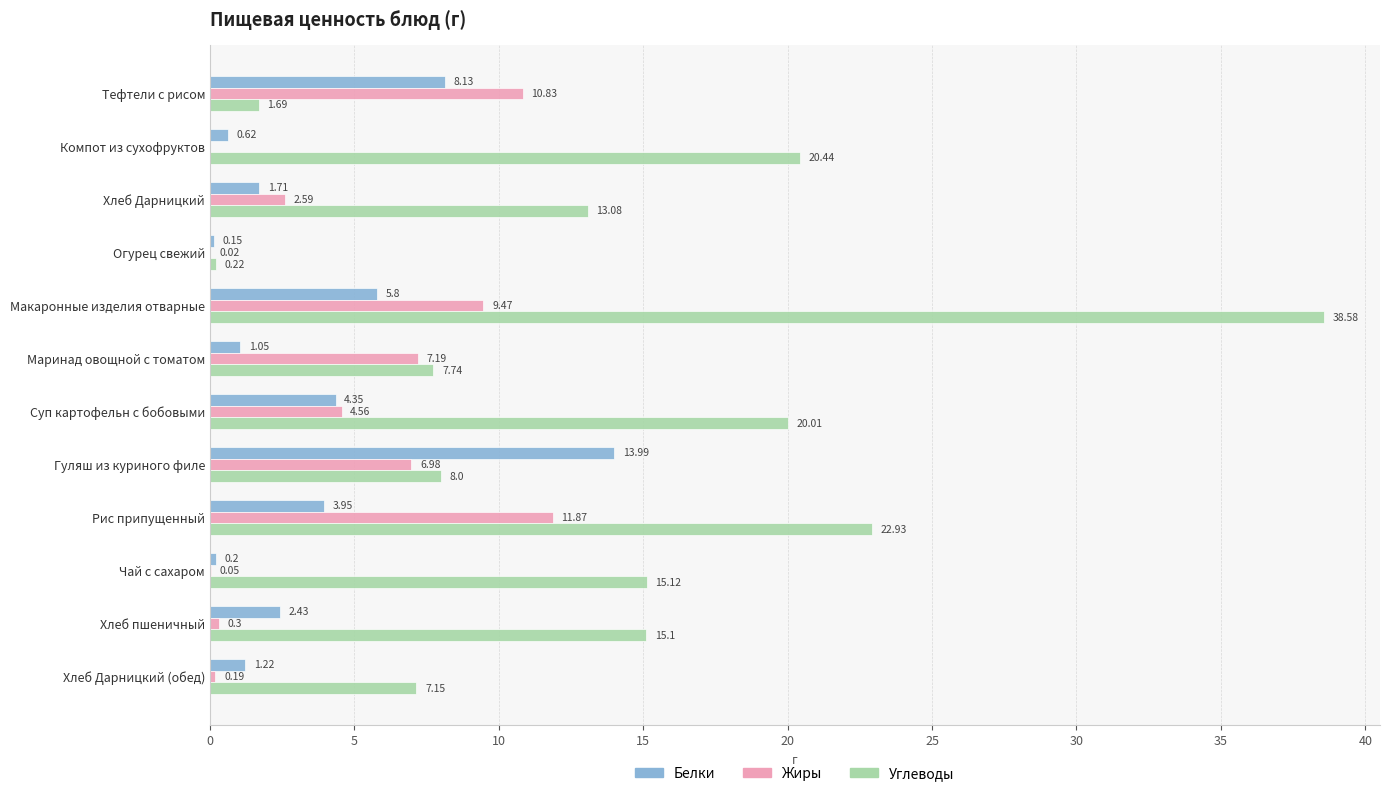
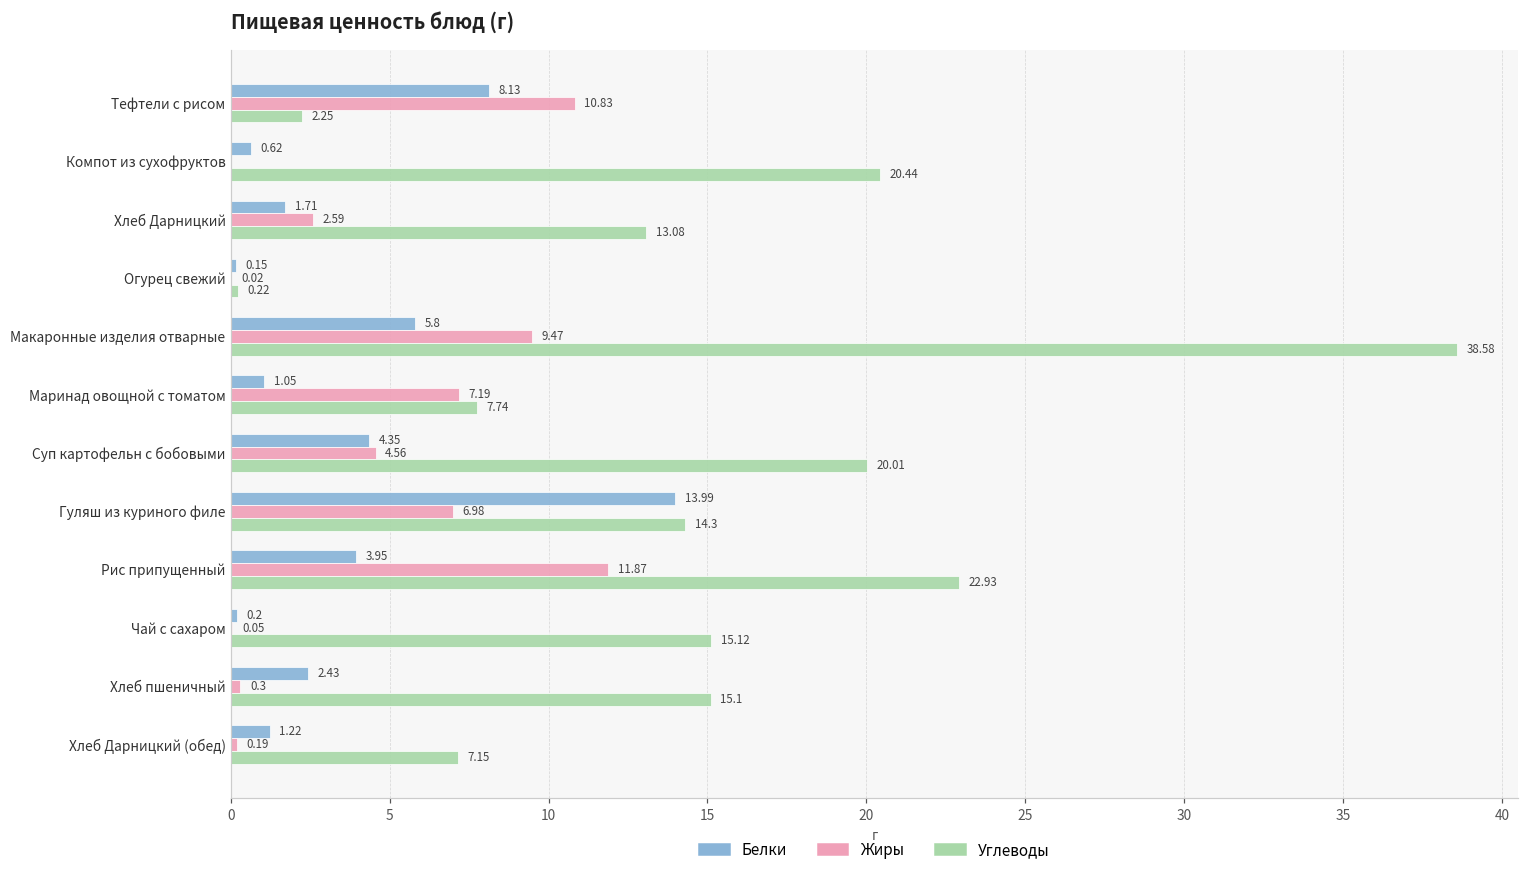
  {
    "Белки": {
      "Тефтели с рисом": 8.13,
      "Компот из сухофруктов": 0.62,
      "Хлеб Дарницкий": 1.71,
      "Огурец свежий": 0.15,
      "Макаронные изделия отварные": 5.8,
      "Маринад овощной с томатом": 1.05,
      "Суп картофельн с бобовыми": 4.35,
      "Гуляш из куриного филе": 13.99,
      "Рис припущенный": 3.95,
      "Чай с сахаром": 0.2,
      "Хлеб пшеничный": 2.43,
      "Хлеб Дарницкий (обед)": 1.22
    },
    "Жиры": {
      "Тефтели с рисом": 10.83,
      "Хлеб Дарницкий": 2.59,
      "Огурец свежий": 0.02,
      "Макаронные изделия отварные": 9.47,
      "Маринад овощной с томатом": 7.19,
      "Суп картофельн с бобовыми": 4.56,
      "Гуляш из куриного филе": 6.98,
      "Рис припущенный": 11.87,
      "Чай с сахаром": 0.05,
      "Хлеб пшеничный": 0.3,
      "Хлеб Дарницкий (обед)": 0.19
    },
    "Углеводы": {
-     "Тефтели с рисом": 1.69,
+     "Тефтели с рисом": 2.25,
      "Компот из сухофруктов": 20.44,
      "Хлеб Дарницкий": 13.08,
      "Огурец свежий": 0.22,
      "Макаронные изделия отварные": 38.58,
      "Маринад овощной с томатом": 7.74,
      "Суп картофельн с бобовыми": 20.01,
-     "Гуляш из куриного филе": 8.0,
+     "Гуляш из куриного филе": 14.3,
      "Рис припущенный": 22.93,
      "Чай с сахаром": 15.12,
      "Хлеб пшеничный": 15.1,
      "Хлеб Дарницкий (обед)": 7.15
    }
  }
